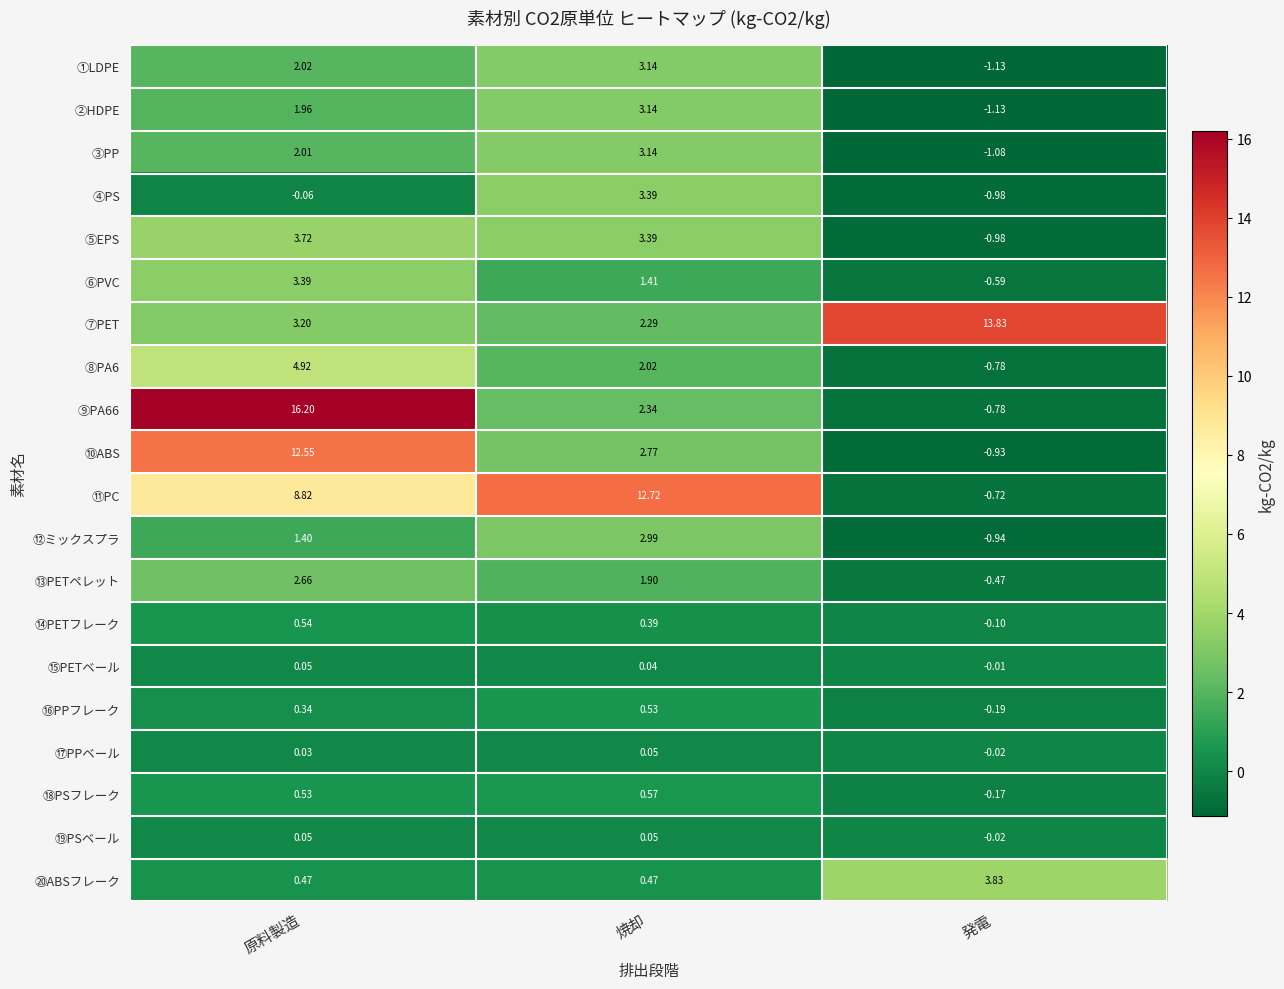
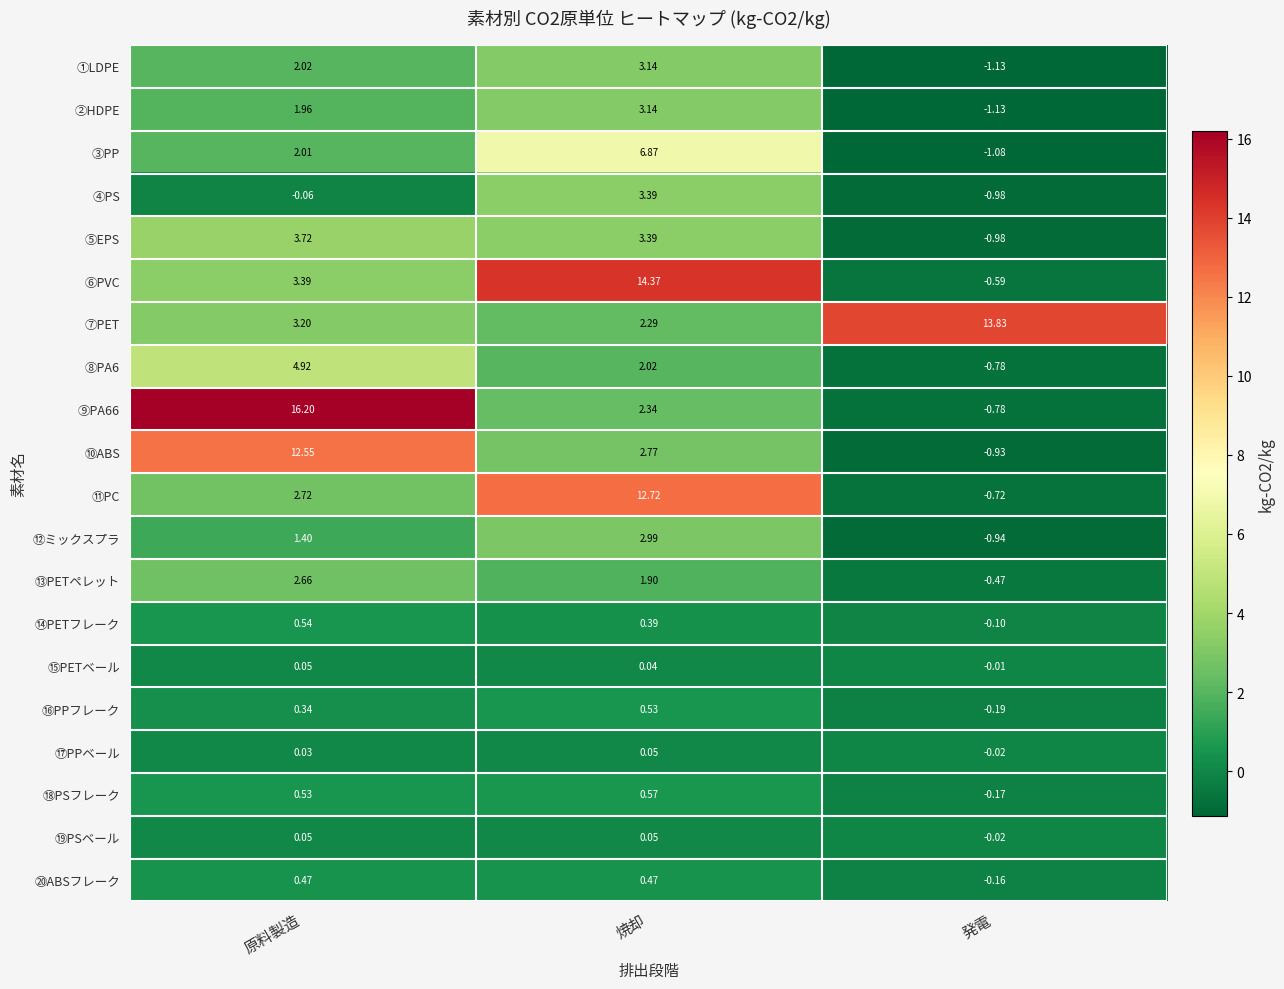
  {
    "①LDPE": {
      "原料製造": 2.02,
      "焼却": 3.14,
      "発電": -1.13
    },
    "②HDPE": {
      "原料製造": 1.96,
      "焼却": 3.14,
      "発電": -1.13
    },
    "③PP": {
      "原料製造": 2.01,
-     "焼却": 3.14,
+     "焼却": 6.87,
      "発電": -1.08
    },
    "④PS": {
      "原料製造": -0.06,
      "焼却": 3.39,
      "発電": -0.98
    },
    "⑤EPS": {
      "原料製造": 3.72,
      "焼却": 3.39,
      "発電": -0.98
    },
    "⑥PVC": {
      "原料製造": 3.39,
-     "焼却": 1.41,
+     "焼却": 14.37,
      "発電": -0.59
    },
    "⑦PET": {
      "原料製造": 3.20,
      "焼却": 2.29,
      "発電": 13.83
    },
    "⑧PA6": {
      "原料製造": 4.92,
      "焼却": 2.02,
      "発電": -0.78
    },
    "⑨PA66": {
      "原料製造": 16.20,
      "焼却": 2.34,
      "発電": -0.78
    },
    "⑩ABS": {
      "原料製造": 12.55,
      "焼却": 2.77,
      "発電": -0.93
    },
    "⑪PC": {
-     "原料製造": 8.82,
+     "原料製造": 2.72,
      "焼却": 12.72,
      "発電": -0.72
    },
    "⑫ミックスプラ": {
      "原料製造": 1.40,
      "焼却": 2.99,
      "発電": -0.94
    },
    "⑬PETペレット": {
      "原料製造": 2.66,
      "焼却": 1.90,
      "発電": -0.47
    },
    "⑭PETフレーク": {
      "原料製造": 0.54,
      "焼却": 0.39,
      "発電": -0.10
    },
    "⑮PETベール": {
      "原料製造": 0.05,
      "焼却": 0.04,
      "発電": -0.01
    },
    "⑯PPフレーク": {
      "原料製造": 0.34,
      "焼却": 0.53,
      "発電": -0.19
    },
    "⑰PPベール": {
      "原料製造": 0.03,
      "焼却": 0.05,
      "発電": -0.02
    },
    "⑱PSフレーク": {
      "原料製造": 0.53,
      "焼却": 0.57,
      "発電": -0.17
    },
    "⑲PSベール": {
      "原料製造": 0.05,
      "焼却": 0.05,
      "発電": -0.02
    },
    "⑳ABSフレーク": {
      "原料製造": 0.47,
      "焼却": 0.47,
-     "発電": 3.83
+     "発電": -0.16
    }
  }
